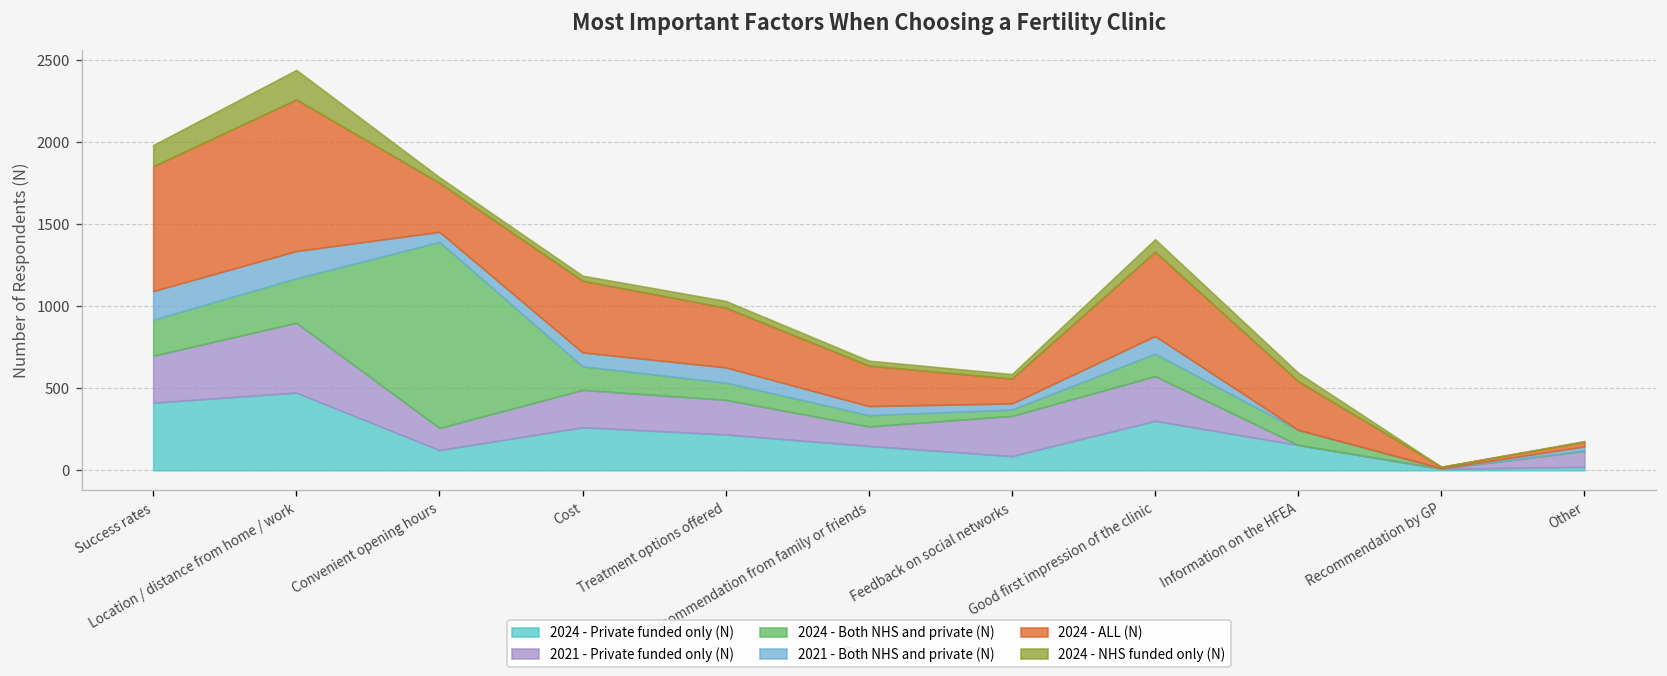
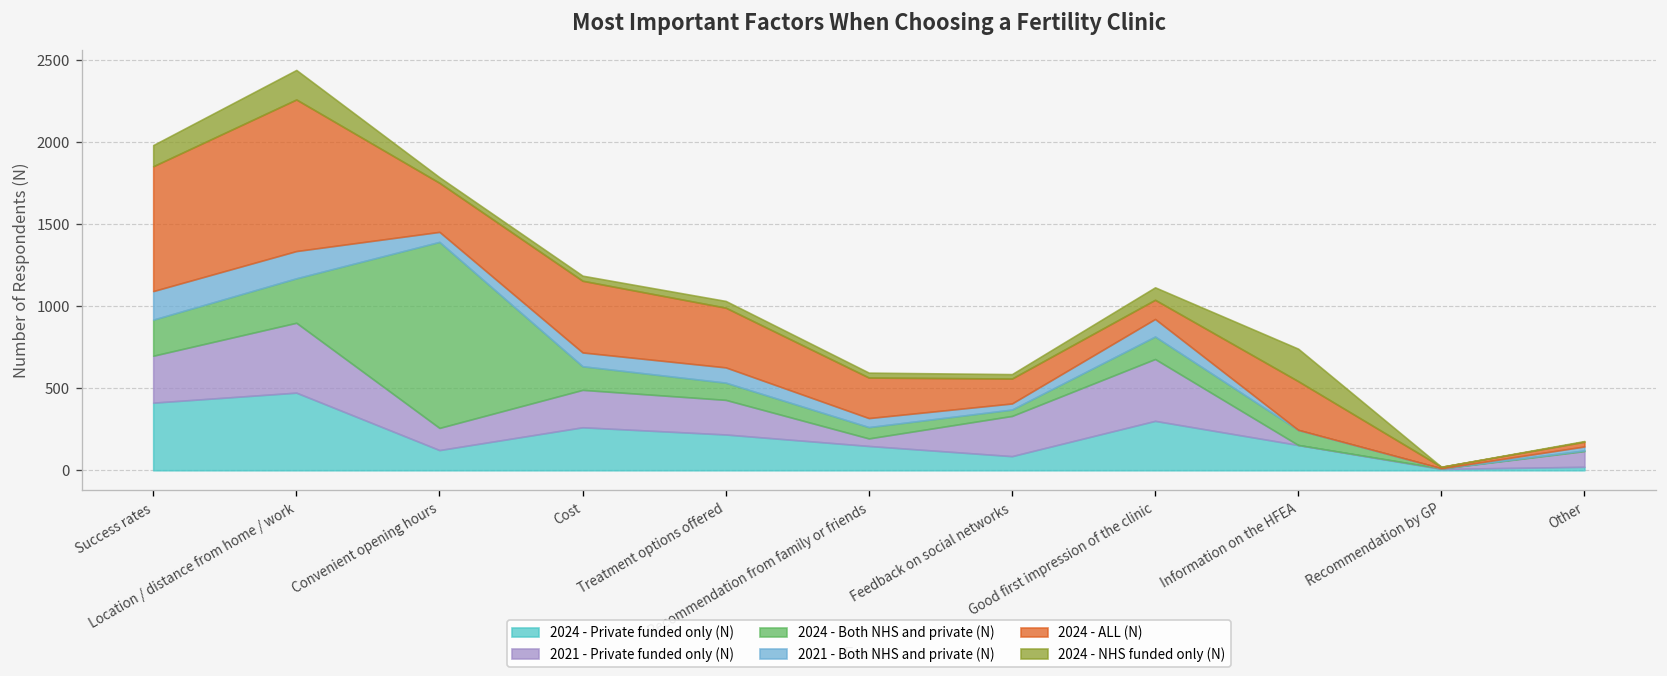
  {
    "2021 - Private funded only (N)": {
      "Success rates": 290,
      "Location / distance from home / work": 430,
      "Convenient opening hours": 140,
      "Cost": 230,
      "Treatment options offered": 210,
-     "Recommendation from family or friends": 120,
+     "Recommendation from family or friends": 50,
      "Feedback on social networks": 250,
-     "Good first impression of the clinic": 270
+     "Good first impression of the clinic": 380
    },
    "2024 - Both NHS and private (N)": {
      "Success rates": 220,
      "Location / distance from home / work": 270,
      "Convenient opening hours": 1130,
      "Cost": 140,
      "Treatment options offered": 110,
      "Recommendation from family or friends": 70,
      "Feedback on social networks": 40,
      "Good first impression of the clinic": 140
    },
    "2024 - ALL (N)": {
      "Success rates": 760,
      "Location / distance from home / work": 920,
      "Convenient opening hours": 300,
      "Cost": 440,
      "Treatment options offered": 360,
      "Recommendation from family or friends": 250,
      "Feedback on social networks": 150,
-     "Good first impression of the clinic": 510,
+     "Good first impression of the clinic": 120,
      "Information on the HFEA": 300
    },
    "2024 - NHS funded only (N)": {
      "Success rates": 130,
      "Location / distance from home / work": 180,
      "Convenient opening hours": 30,
      "Cost": 30,
      "Treatment options offered": 40,
      "Recommendation from family or friends": 30,
      "Feedback on social networks": 30,
      "Good first impression of the clinic": 80,
-     "Information on the HFEA": 50
+     "Information on the HFEA": 200
    }
  }
